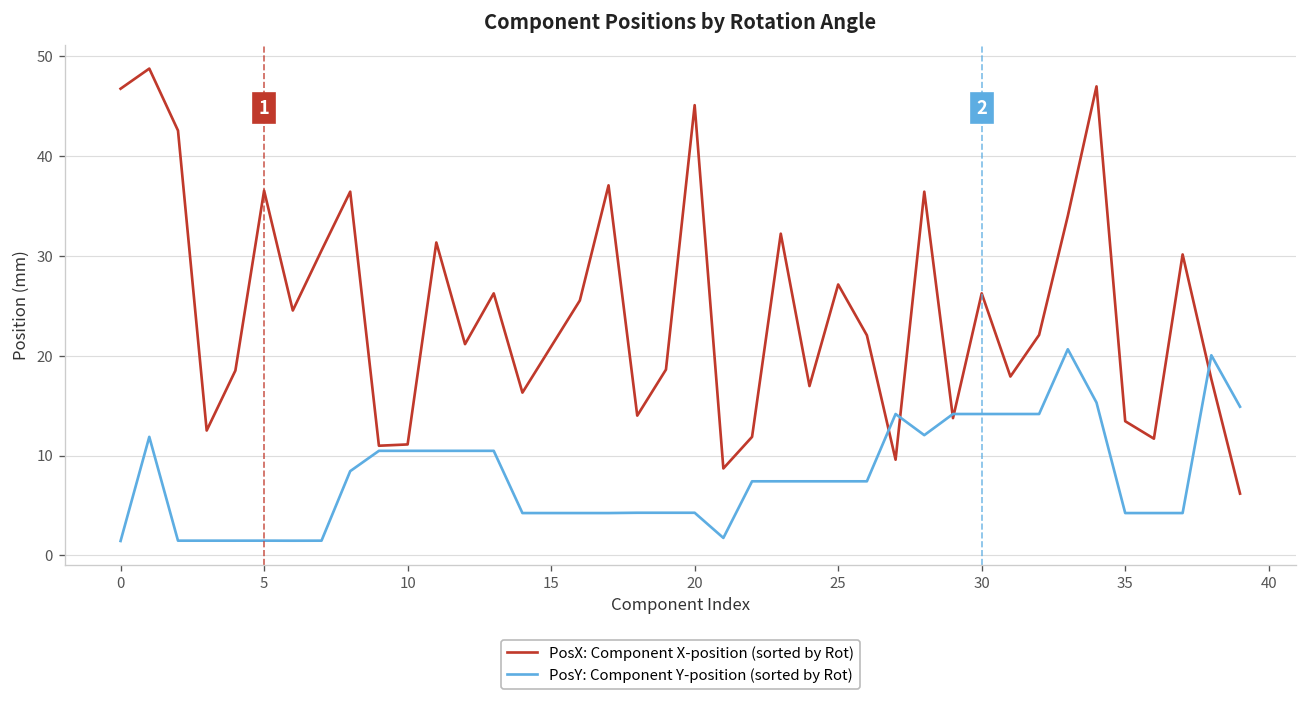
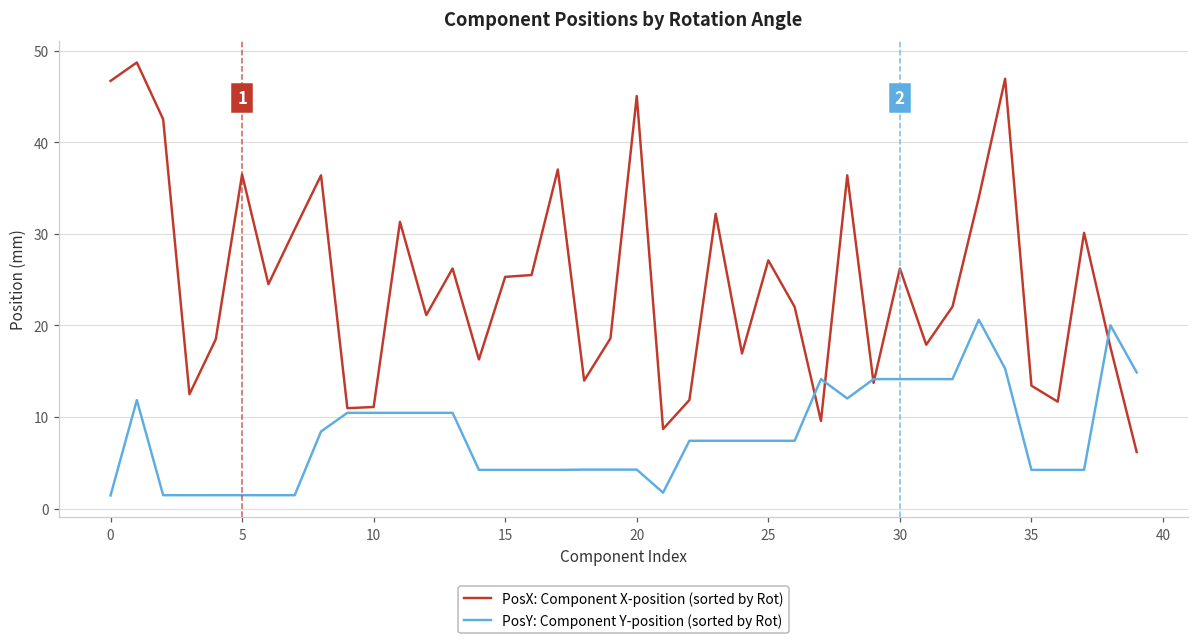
  {
    "PosX: Component X-position (sorted by Rot)": {
      "0": 47,
      "5": 36,
      "10": 11,
-     "15": 21,
+     "15": 25,
      "20": 45,
      "25": 27,
      "30": 26,
      "35": 13
    },
    "PosY: Component Y-position (sorted by Rot)": {
      "0": 1,
      "5": 1,
      "10": 10,
      "15": 4,
      "20": 4,
      "25": 7,
      "30": 14,
      "35": 4
    }
  }
